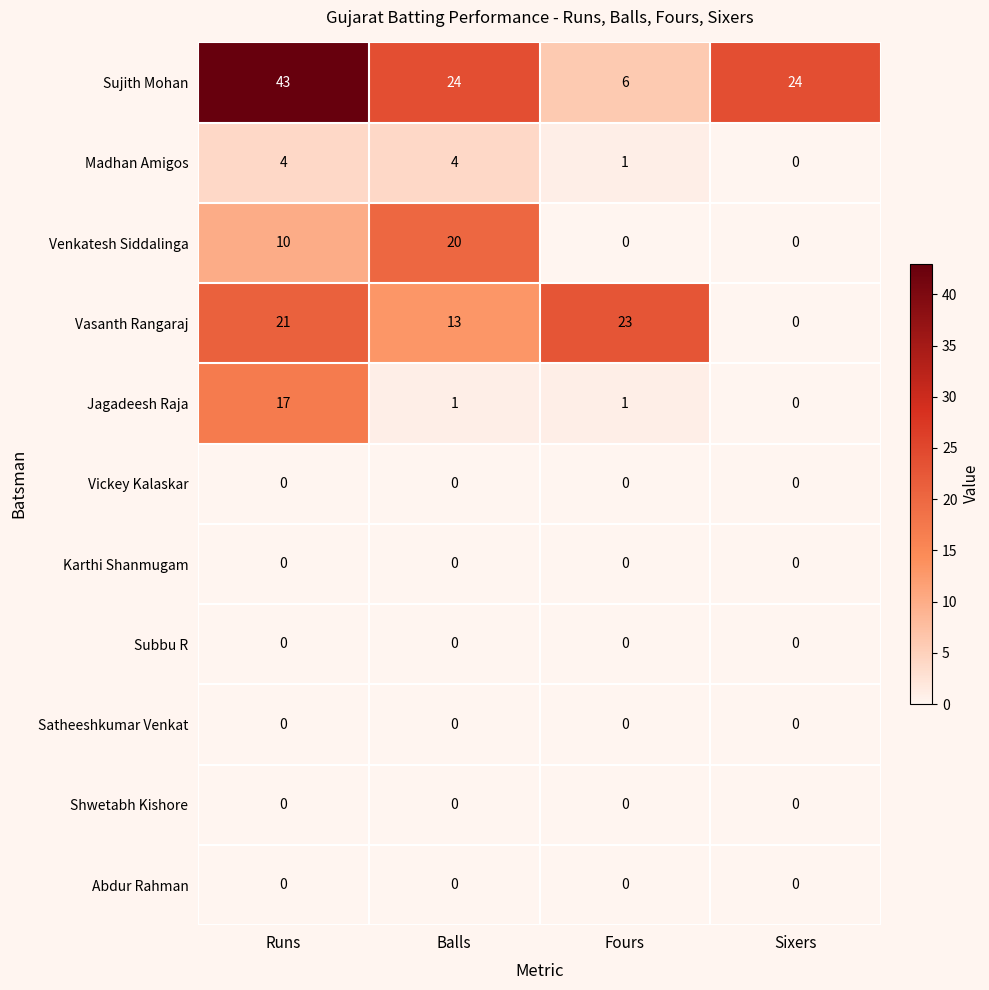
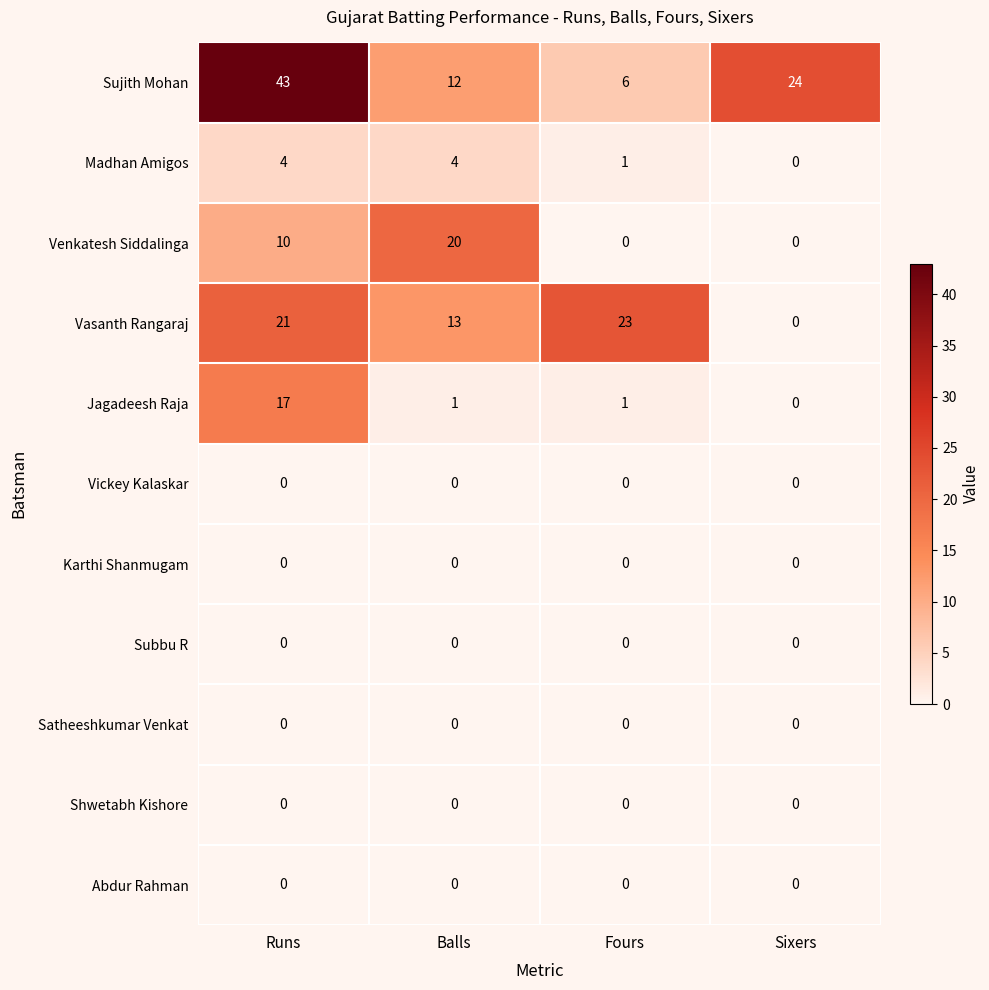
  {
    "Sujith Mohan": {
      "Runs": 43,
-     "Balls": 24,
+     "Balls": 12,
      "Fours": 6,
      "Sixers": 24
    },
    "Madhan Amigos": {
      "Runs": 4,
      "Balls": 4,
      "Fours": 1,
      "Sixers": 0
    },
    "Venkatesh Siddalinga": {
      "Runs": 10,
      "Balls": 20,
      "Fours": 0,
      "Sixers": 0
    },
    "Vasanth Rangaraj": {
      "Runs": 21,
      "Balls": 13,
      "Fours": 23,
      "Sixers": 0
    },
    "Jagadeesh Raja": {
      "Runs": 17,
      "Balls": 1,
      "Fours": 1,
      "Sixers": 0
    },
    "Vickey Kalaskar": {
      "Runs": 0,
      "Balls": 0,
      "Fours": 0,
      "Sixers": 0
    },
    "Karthi Shanmugam": {
      "Runs": 0,
      "Balls": 0,
      "Fours": 0,
      "Sixers": 0
    },
    "Subbu R": {
      "Runs": 0,
      "Balls": 0,
      "Fours": 0,
      "Sixers": 0
    },
    "Satheeshkumar Venkat": {
      "Runs": 0,
      "Balls": 0,
      "Fours": 0,
      "Sixers": 0
    },
    "Shwetabh Kishore": {
      "Runs": 0,
      "Balls": 0,
      "Fours": 0,
      "Sixers": 0
    },
    "Abdur Rahman": {
      "Runs": 0,
      "Balls": 0,
      "Fours": 0,
      "Sixers": 0
    }
  }
